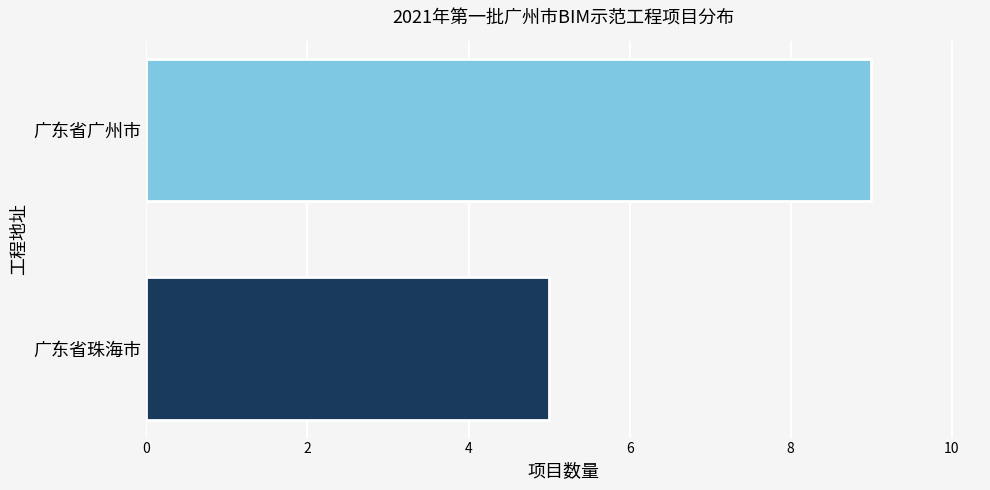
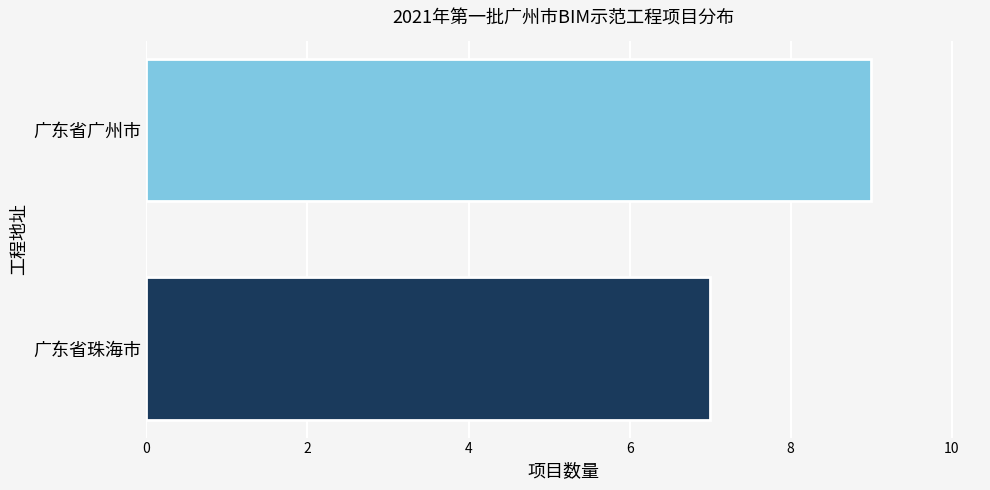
  {
    "广东省广州市": 9,
-   "广东省珠海市": 5
+   "广东省珠海市": 7
  }
